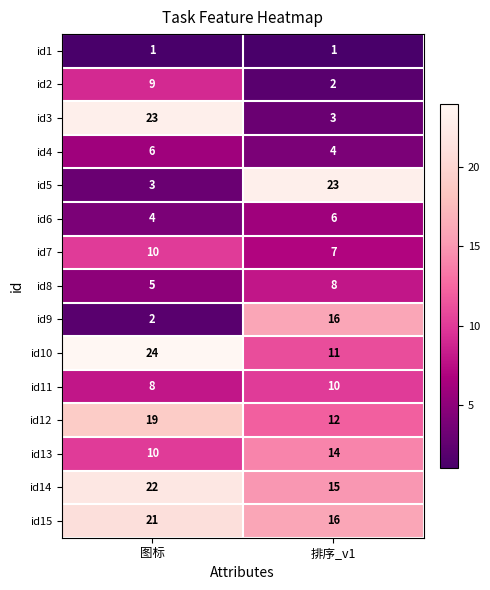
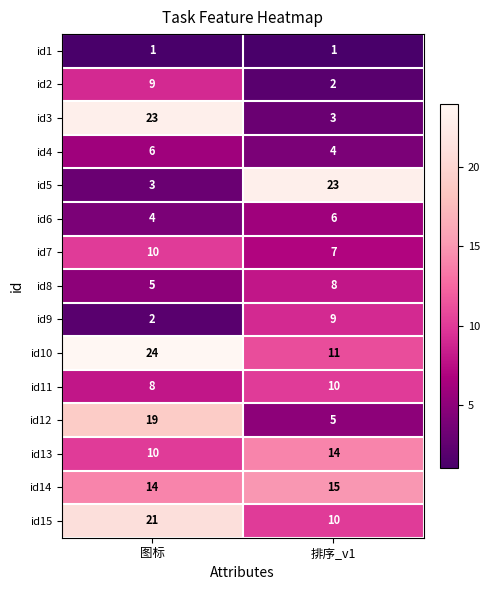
  {
    "id1": {
      "图标": 1,
      "排序_v1": 1
    },
    "id2": {
      "图标": 9,
      "排序_v1": 2
    },
    "id3": {
      "图标": 23,
      "排序_v1": 3
    },
    "id4": {
      "图标": 6,
      "排序_v1": 4
    },
    "id5": {
      "图标": 3,
      "排序_v1": 23
    },
    "id6": {
      "图标": 4,
      "排序_v1": 6
    },
    "id7": {
      "图标": 10,
      "排序_v1": 7
    },
    "id8": {
      "图标": 5,
      "排序_v1": 8
    },
    "id9": {
      "图标": 2,
-     "排序_v1": 16
+     "排序_v1": 9
    },
    "id10": {
      "图标": 24,
      "排序_v1": 11
    },
    "id11": {
      "图标": 8,
      "排序_v1": 10
    },
    "id12": {
      "图标": 19,
-     "排序_v1": 12
+     "排序_v1": 5
    },
    "id13": {
      "图标": 10,
      "排序_v1": 14
    },
    "id14": {
-     "图标": 22,
+     "图标": 14,
      "排序_v1": 15
    },
    "id15": {
      "图标": 21,
-     "排序_v1": 16
+     "排序_v1": 10
    }
  }
